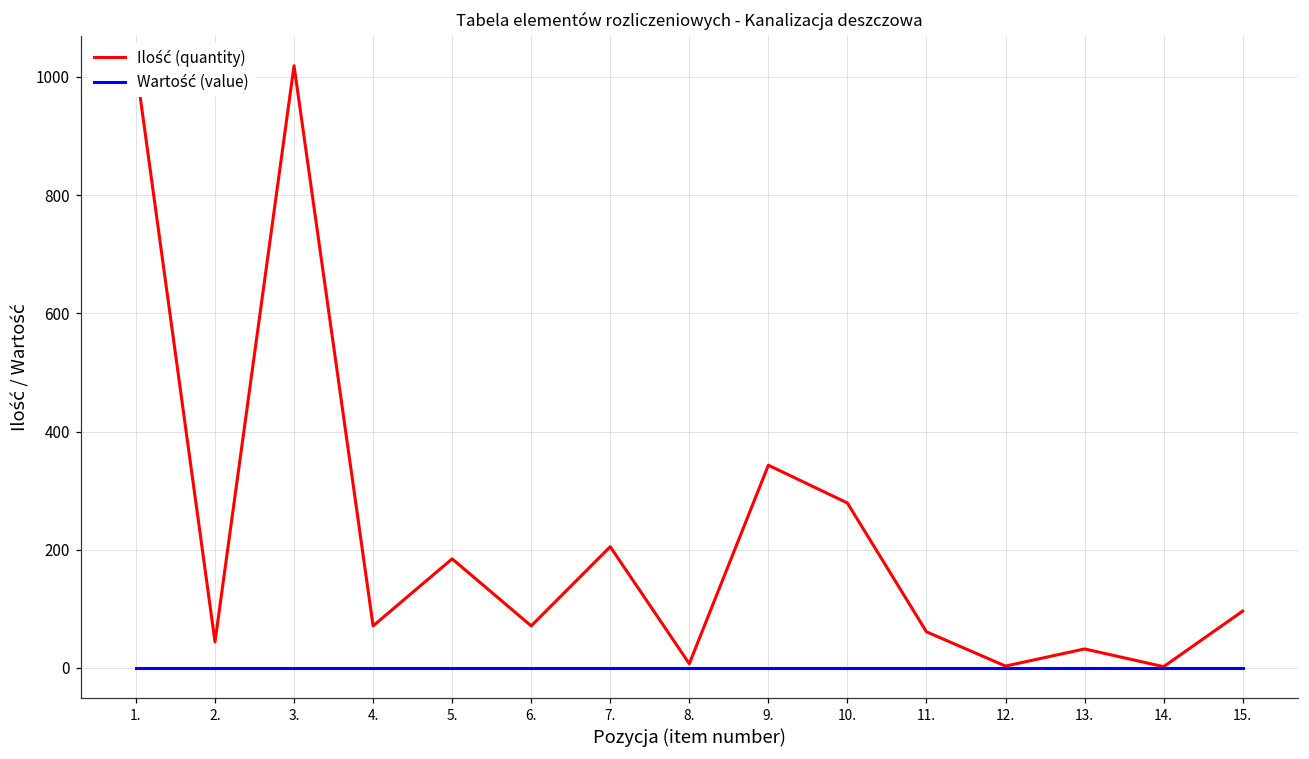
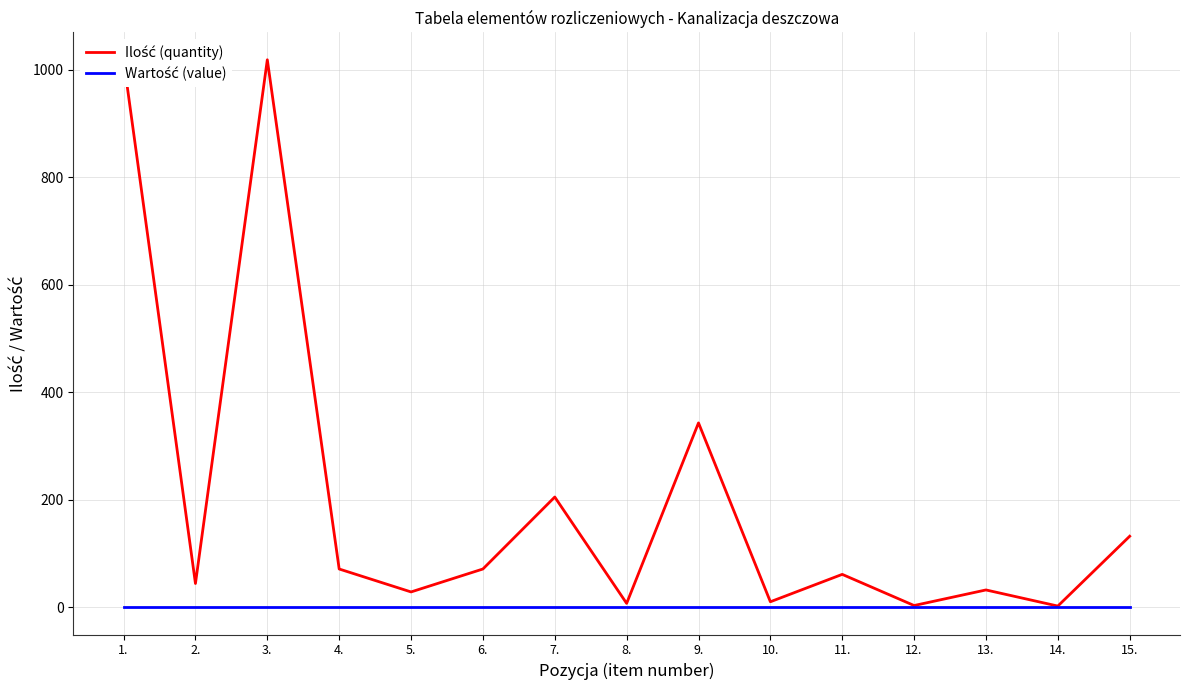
  {
    "Ilość (quantity)": {
      "2.": 40,
      "3.": 1020,
      "4.": 70,
-     "5.": 180,
+     "5.": 30,
      "6.": 70,
      "7.": 210,
      "8.": 10,
      "9.": 340,
-     "10.": 280,
+     "10.": 10,
      "11.": 60,
      "13.": 30,
-     "15.": 100
+     "15.": 130
    },
    "Wartość (value)": {
      "1.": 0,
      "2.": 0,
      "3.": 0,
      "4.": 0,
      "5.": 0,
      "6.": 0,
      "7.": 0,
      "8.": 0,
      "9.": 0,
      "10.": 0,
      "11.": 0,
      "13.": 0,
      "15.": 0
    }
  }
